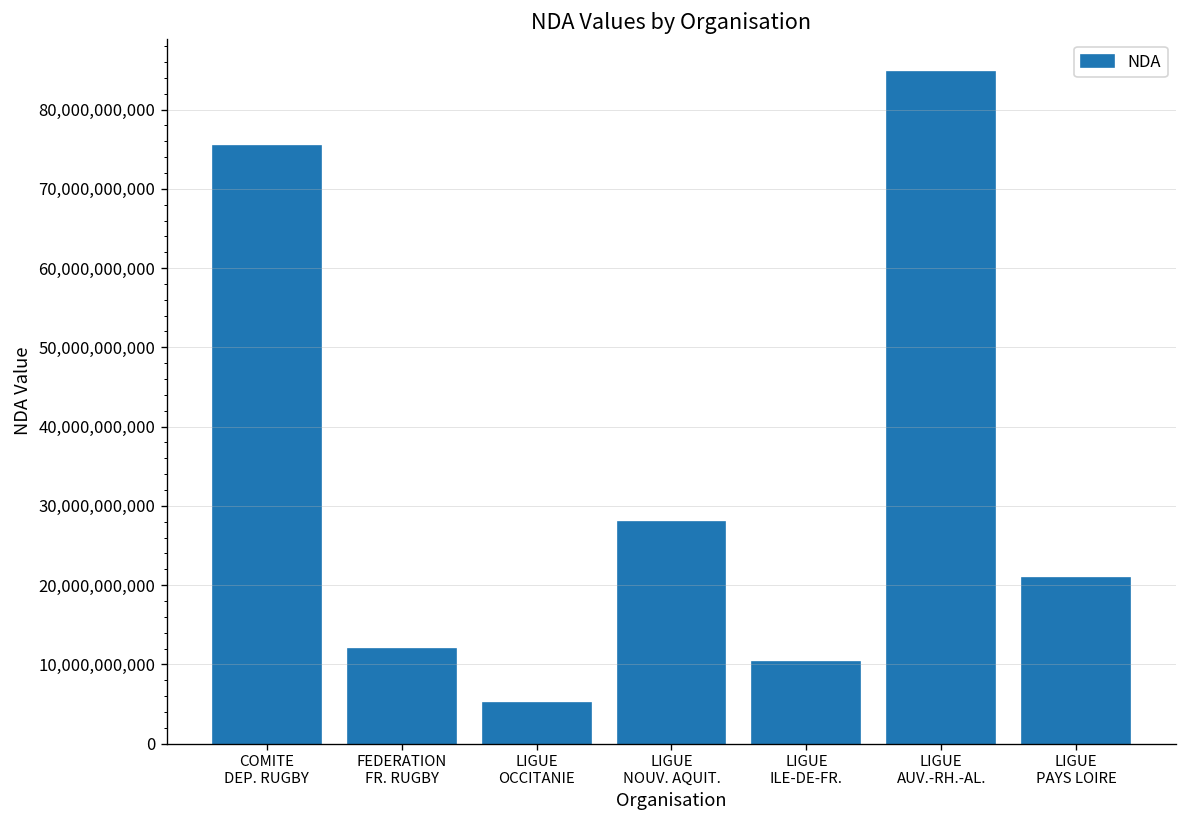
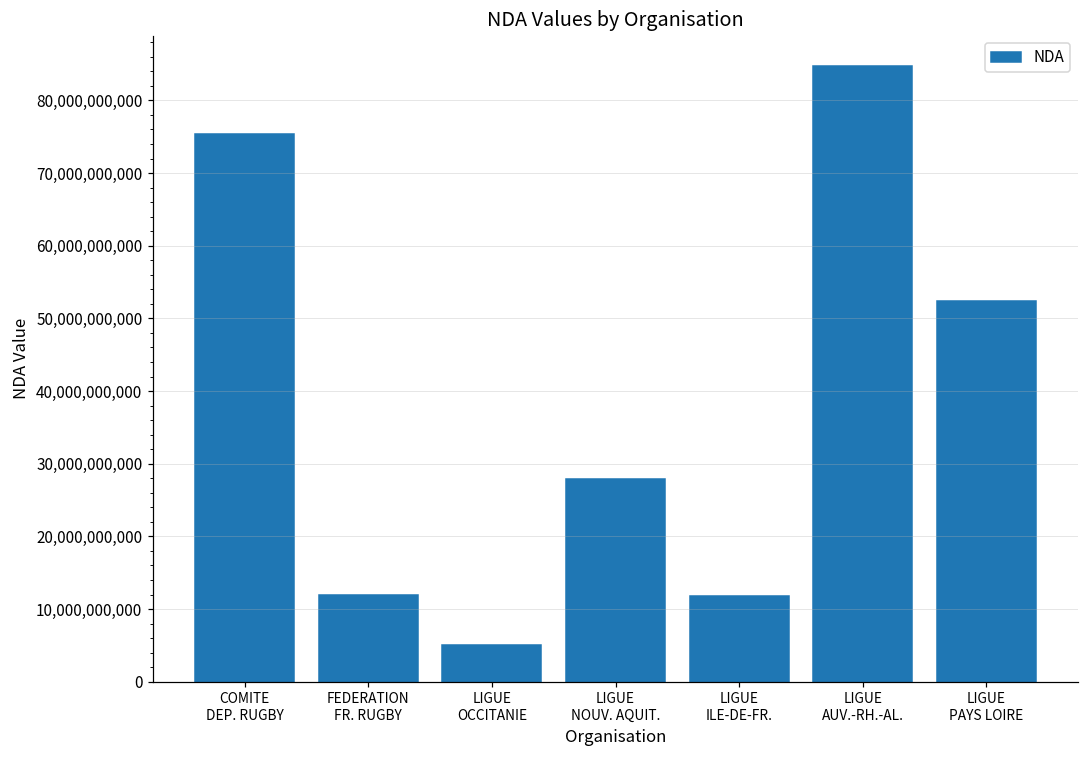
  {
    "COMITE DEP. RUGBY": "75,000,000,000",
    "FEDERATION FR. RUGBY": "12,000,000,000",
    "LIGUE OCCITANIE": "5,000,000,000",
    "LIGUE NOUV. AQUIT.": "28,000,000,000",
-   "LIGUE ILE-DE-FR.": "10,000,000,000",
+   "LIGUE ILE-DE-FR.": "12,000,000,000",
    "LIGUE AUV.-RH.-AL.": "85,000,000,000",
-   "LIGUE PAYS LOIRE": "21,000,000,000"
+   "LIGUE PAYS LOIRE": "52,000,000,000"
  }
